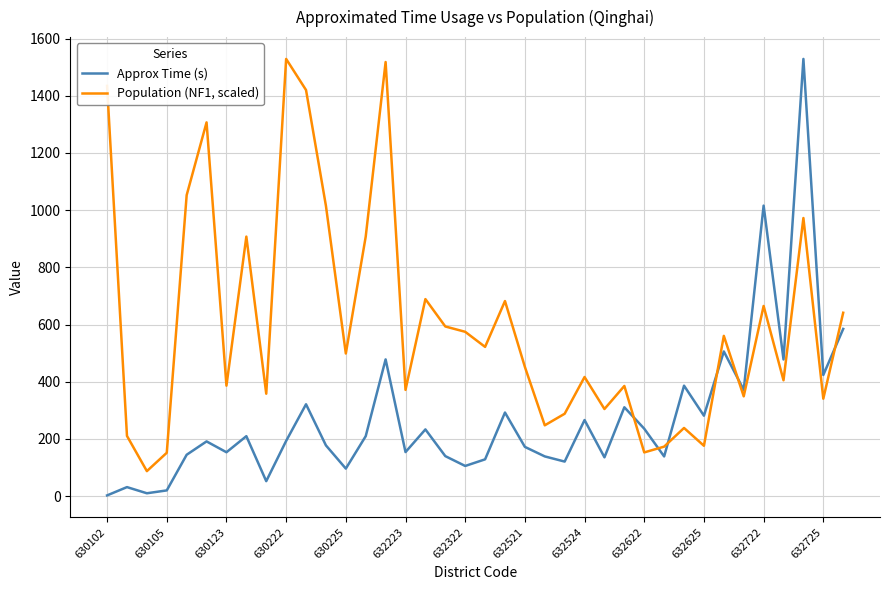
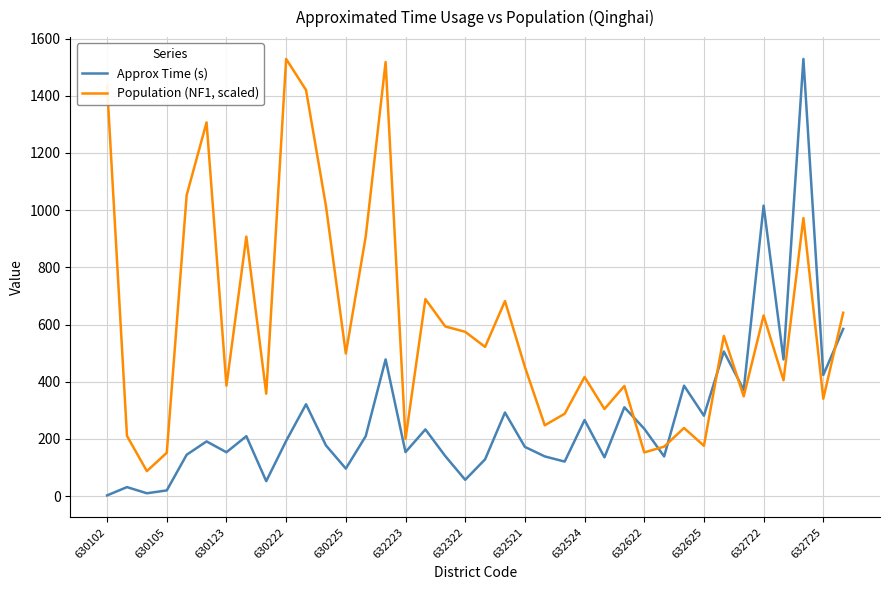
  {
    "Approx Time (s)": {
      "630102": 0,
      "630105": 20,
      "630123": 150,
      "630222": 190,
      "630225": 100,
      "632223": 150,
-     "632322": 110,
+     "632322": 60,
      "632521": 170,
      "632524": 270,
      "632622": 240,
      "632625": 280,
      "632722": 1020,
      "632725": 420
    },
    "Population (NF1, scaled)": {
      "630105": 150,
      "630123": 390,
      "630222": 1530,
      "630225": 500,
-     "632223": 370,
+     "632223": 200,
      "632322": 570,
      "632521": 450,
      "632524": 420,
      "632622": 150,
      "632625": 180,
-     "632722": 660,
+     "632722": 630,
      "632725": 340
    }
  }
